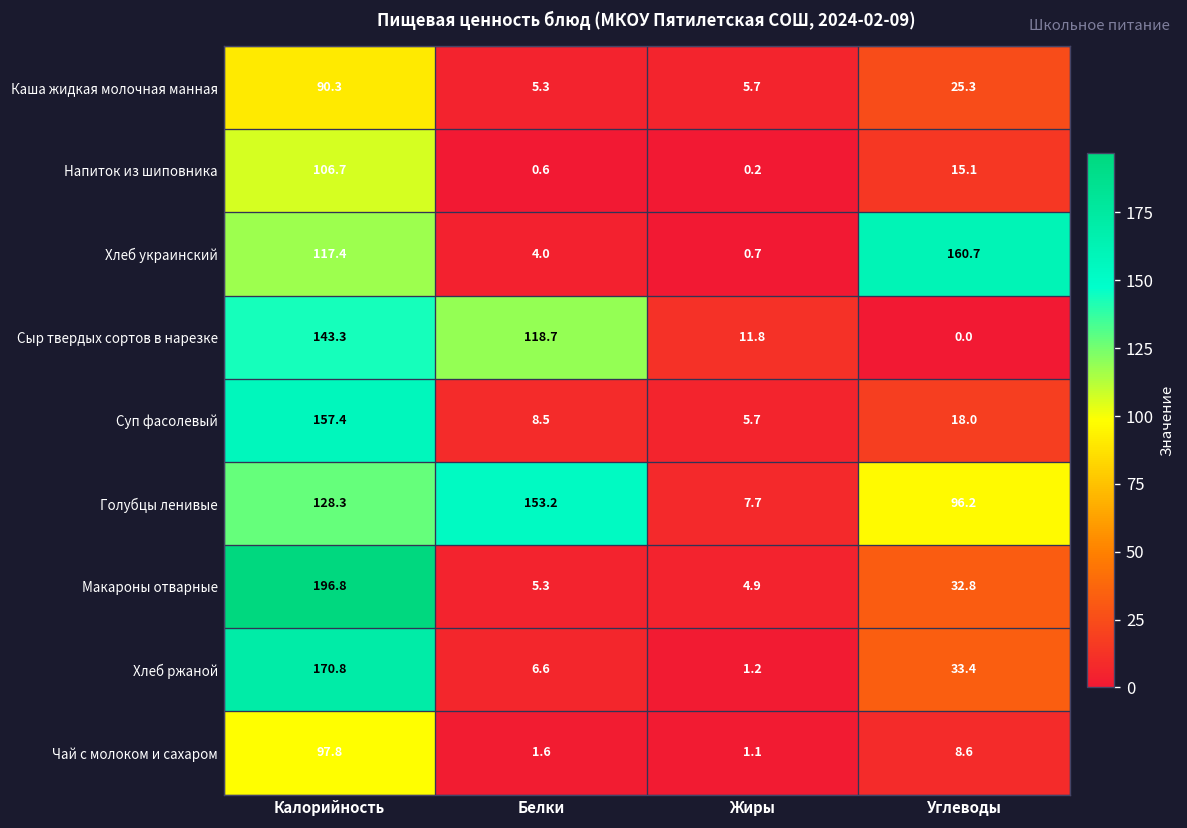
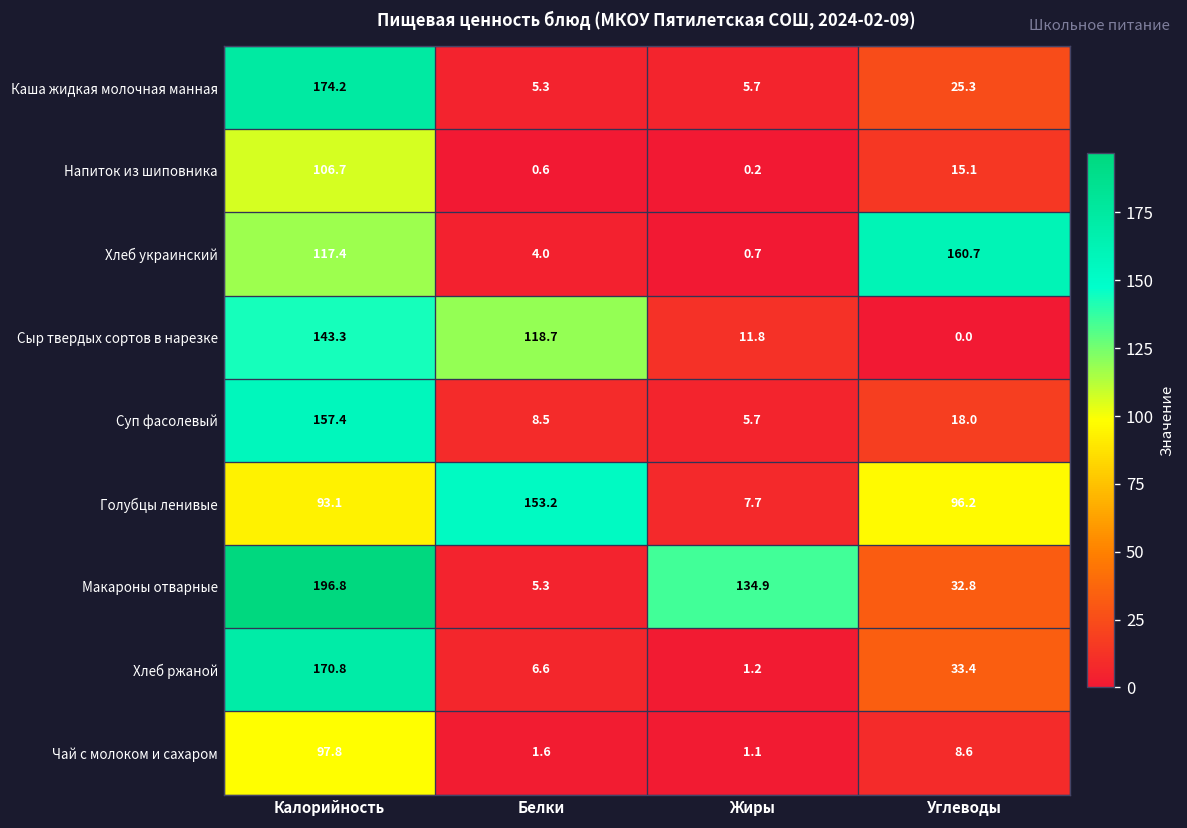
  {
    "Каша жидкая молочная манная": {
-     "Калорийность": 90.3,
+     "Калорийность": 174.2,
      "Белки": 5.3,
      "Жиры": 5.7,
      "Углеводы": 25.3
    },
    "Напиток из шиповника": {
      "Калорийность": 106.7,
      "Белки": 0.6,
      "Жиры": 0.2,
      "Углеводы": 15.1
    },
    "Хлеб украинский": {
      "Калорийность": 117.4,
      "Белки": 4.0,
      "Жиры": 0.7,
      "Углеводы": 160.7
    },
    "Сыр твердых сортов в нарезке": {
      "Калорийность": 143.3,
      "Белки": 118.7,
      "Жиры": 11.8,
      "Углеводы": 0.0
    },
    "Суп фасолевый": {
      "Калорийность": 157.4,
      "Белки": 8.5,
      "Жиры": 5.7,
      "Углеводы": 18.0
    },
    "Голубцы ленивые": {
-     "Калорийность": 128.3,
+     "Калорийность": 93.1,
      "Белки": 153.2,
      "Жиры": 7.7,
      "Углеводы": 96.2
    },
    "Макароны отварные": {
      "Калорийность": 196.8,
      "Белки": 5.3,
-     "Жиры": 4.9,
+     "Жиры": 134.9,
      "Углеводы": 32.8
    },
    "Хлеб ржаной": {
      "Калорийность": 170.8,
      "Белки": 6.6,
      "Жиры": 1.2,
      "Углеводы": 33.4
    },
    "Чай с молоком и сахаром": {
      "Калорийность": 97.8,
      "Белки": 1.6,
      "Жиры": 1.1,
      "Углеводы": 8.6
    }
  }
